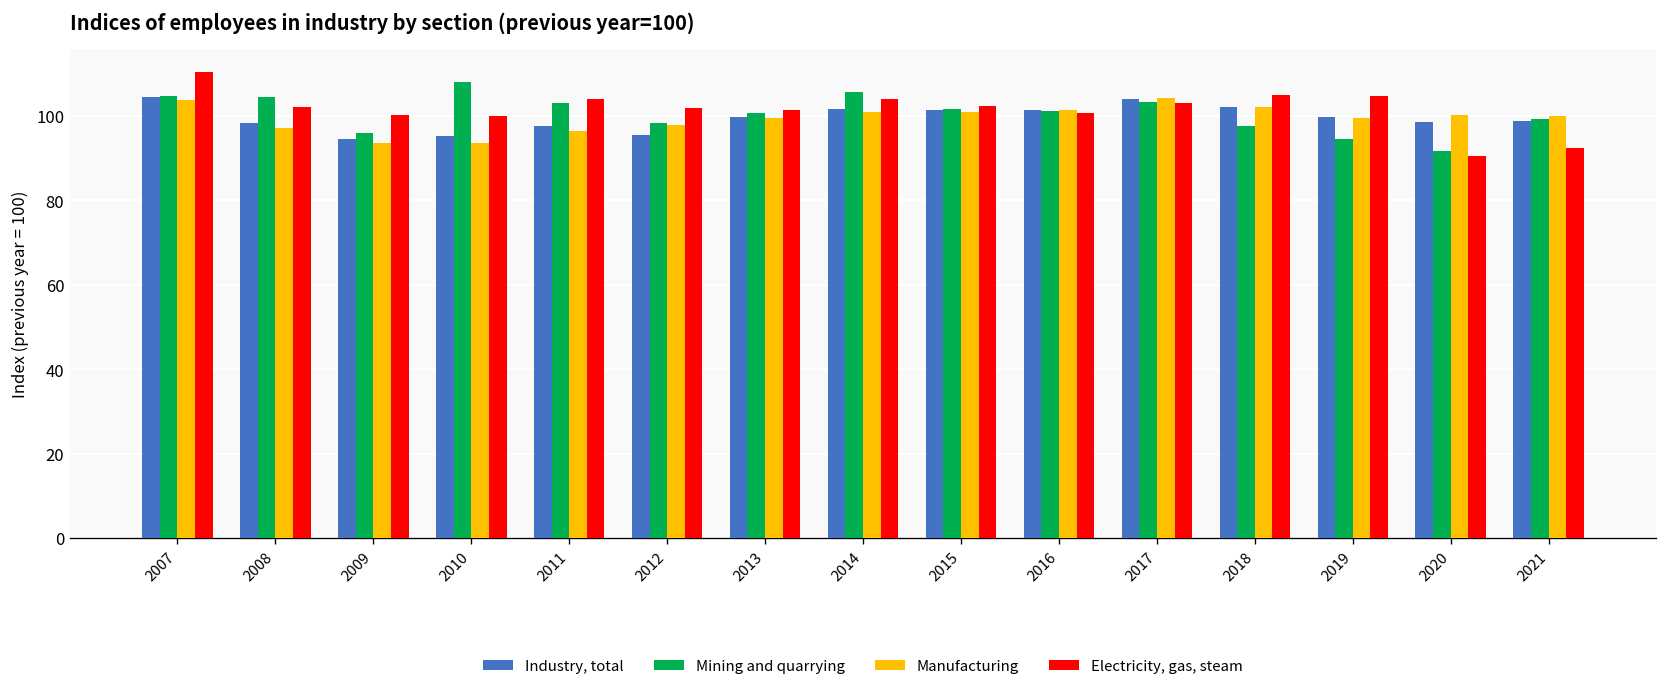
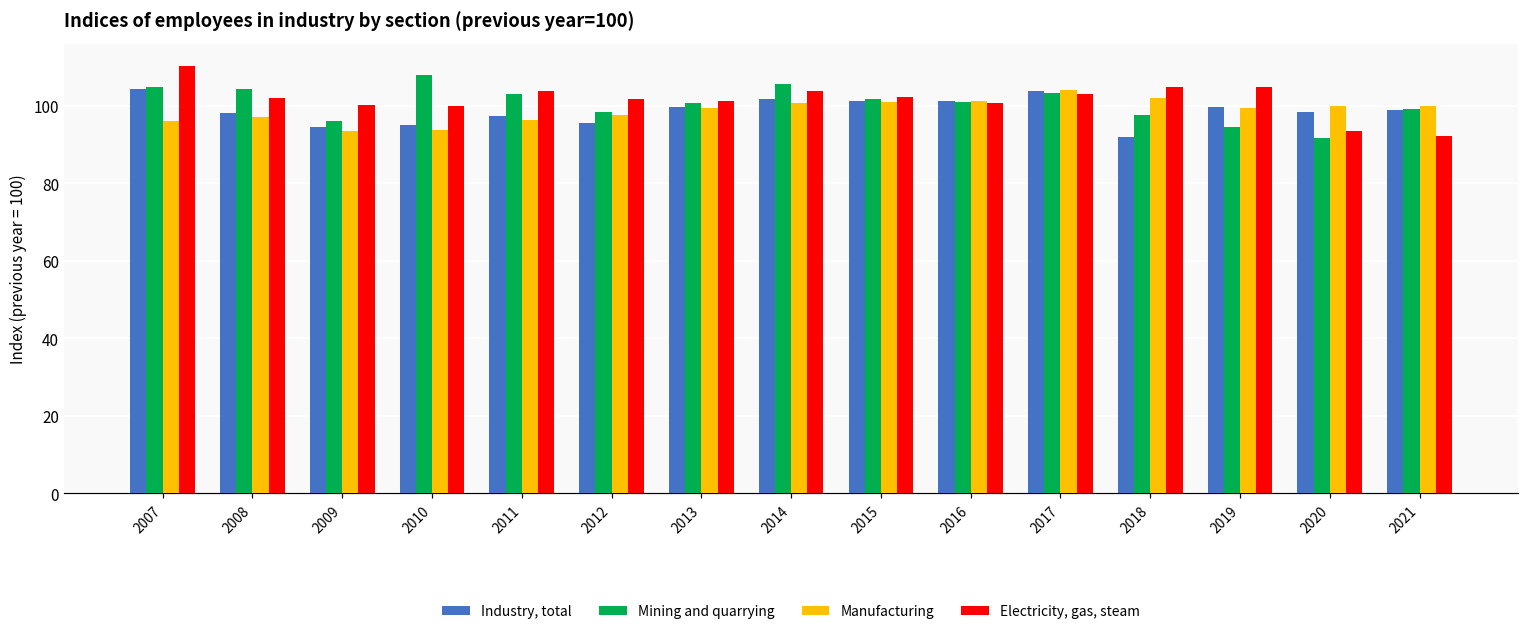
  {
    "Industry, total": {
      "2007": 105,
      "2008": 98,
      "2009": 95,
      "2010": 95,
      "2011": 98,
      "2012": 96,
      "2013": 100,
      "2014": 102,
      "2015": 101,
      "2016": 101,
      "2017": 104,
-     "2018": 102,
+     "2018": 92,
      "2019": 100,
      "2020": 99,
      "2021": 99
    },
    "Mining and quarrying": {
      "2007": 105,
      "2008": 105,
      "2009": 96,
      "2010": 108,
      "2011": 103,
      "2012": 98,
      "2013": 101,
      "2014": 106,
      "2015": 102,
      "2016": 101,
      "2017": 103,
      "2018": 98,
      "2019": 95,
      "2020": 92,
      "2021": 99
    },
    "Manufacturing": {
-     "2007": 104,
+     "2007": 96,
      "2008": 97,
      "2009": 94,
      "2010": 94,
      "2011": 96,
      "2012": 98,
      "2013": 100,
      "2014": 101,
      "2015": 101,
      "2016": 101,
      "2017": 104,
      "2018": 102,
      "2019": 100,
      "2020": 100,
      "2021": 100
    },
    "Electricity, gas, steam": {
      "2007": 110,
      "2008": 102,
      "2009": 100,
      "2010": 100,
      "2011": 104,
      "2012": 102,
      "2013": 101,
      "2014": 104,
      "2015": 102,
      "2016": 101,
      "2017": 103,
      "2018": 105,
      "2019": 105,
-     "2020": 91,
+     "2020": 94,
      "2021": 92
    }
  }
